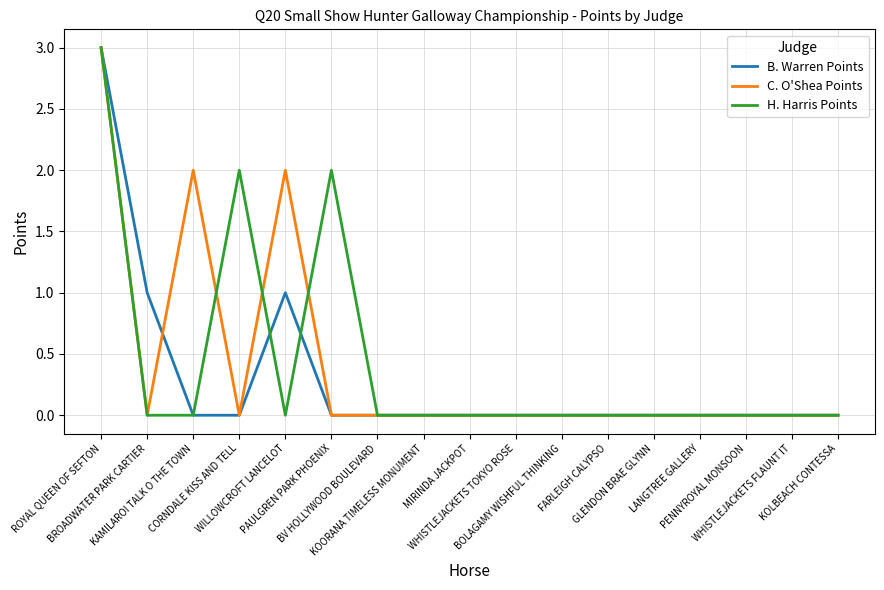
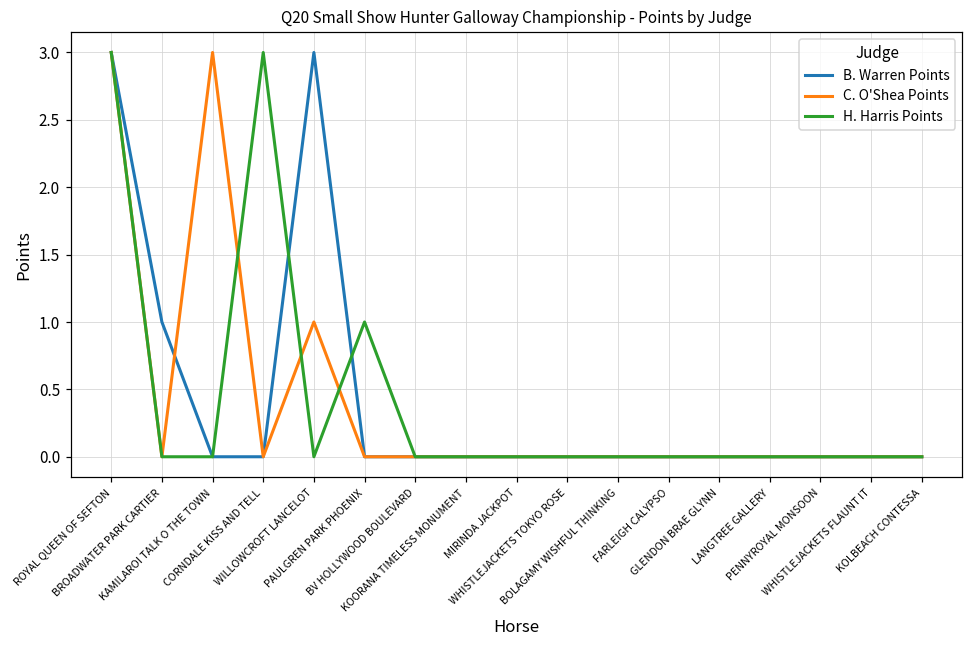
  {
    "B. Warren Points": {
      "BROADWATER PARK CARTIER": 1,
-     "WILLOWCROFT LANCELOT": 1
+     "WILLOWCROFT LANCELOT": 3
    },
    "C. O'Shea Points": {
-     "KAMILAROI TALK O THE TOWN": 2,
-     "WILLOWCROFT LANCELOT": 2
+     "KAMILAROI TALK O THE TOWN": 3,
+     "WILLOWCROFT LANCELOT": 1
    },
    "H. Harris Points": {
-     "CORNDALE KISS AND TELL": 2,
+     "CORNDALE KISS AND TELL": 3,
      "WILLOWCROFT LANCELOT": 0,
-     "PAULGREN PARK PHOENIX": 2
+     "PAULGREN PARK PHOENIX": 1
    }
  }
